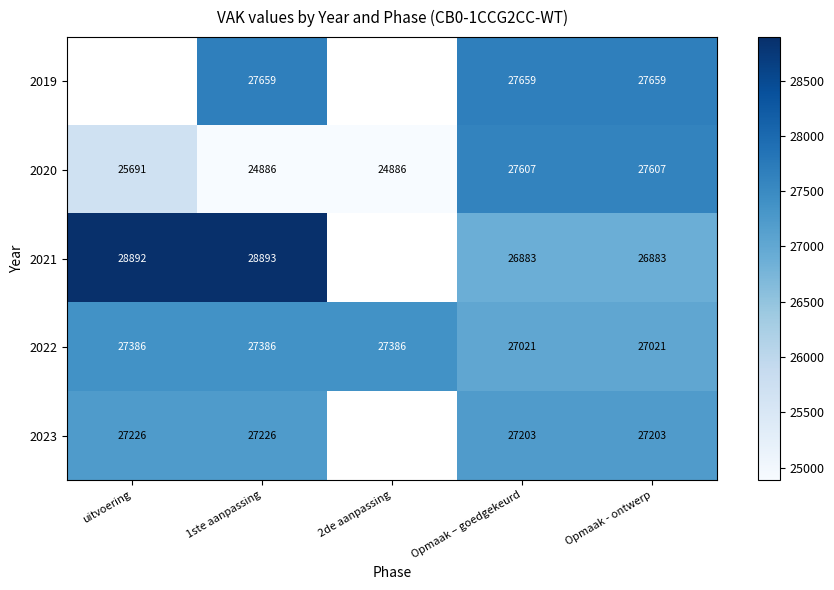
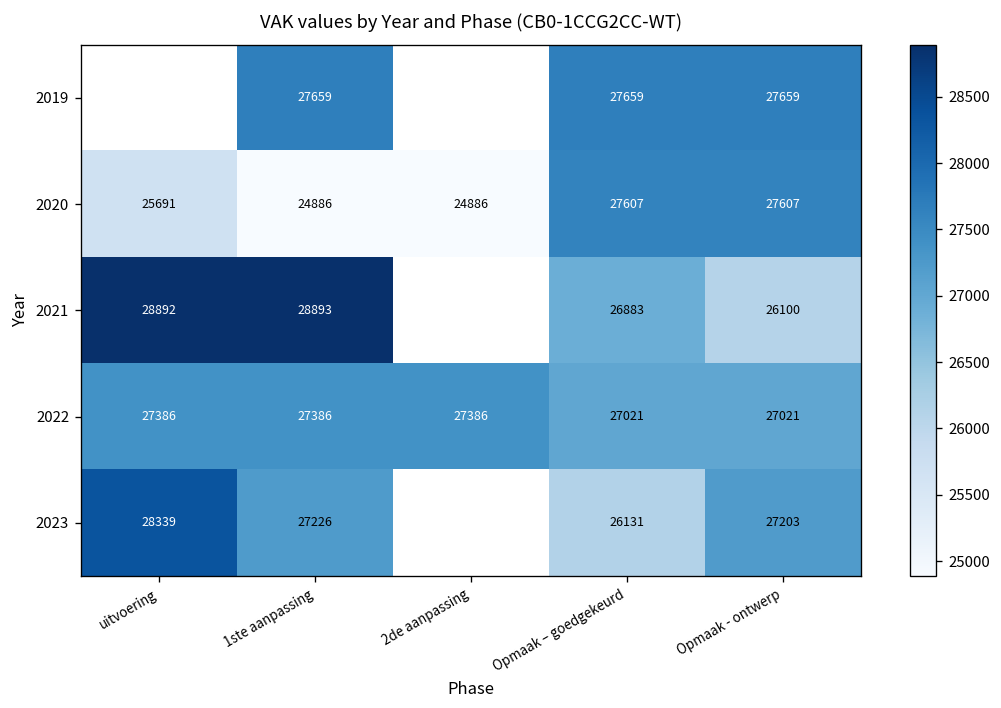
  {
    "2019": {
      "1ste aanpassing": 27659,
      "Opmaak – goedgekeurd": 27659,
      "Opmaak - ontwerp": 27659
    },
    "2020": {
      "uitvoering": 25691,
      "1ste aanpassing": 24886,
      "2de aanpassing": 24886,
      "Opmaak – goedgekeurd": 27607,
      "Opmaak - ontwerp": 27607
    },
    "2021": {
      "uitvoering": 28892,
      "1ste aanpassing": 28893,
      "Opmaak – goedgekeurd": 26883,
-     "Opmaak - ontwerp": 26883
+     "Opmaak - ontwerp": 26100
    },
    "2022": {
      "uitvoering": 27386,
      "1ste aanpassing": 27386,
      "2de aanpassing": 27386,
      "Opmaak – goedgekeurd": 27021,
      "Opmaak - ontwerp": 27021
    },
    "2023": {
-     "uitvoering": 27226,
+     "uitvoering": 28339,
      "1ste aanpassing": 27226,
-     "Opmaak – goedgekeurd": 27203,
+     "Opmaak – goedgekeurd": 26131,
      "Opmaak - ontwerp": 27203
    }
  }
